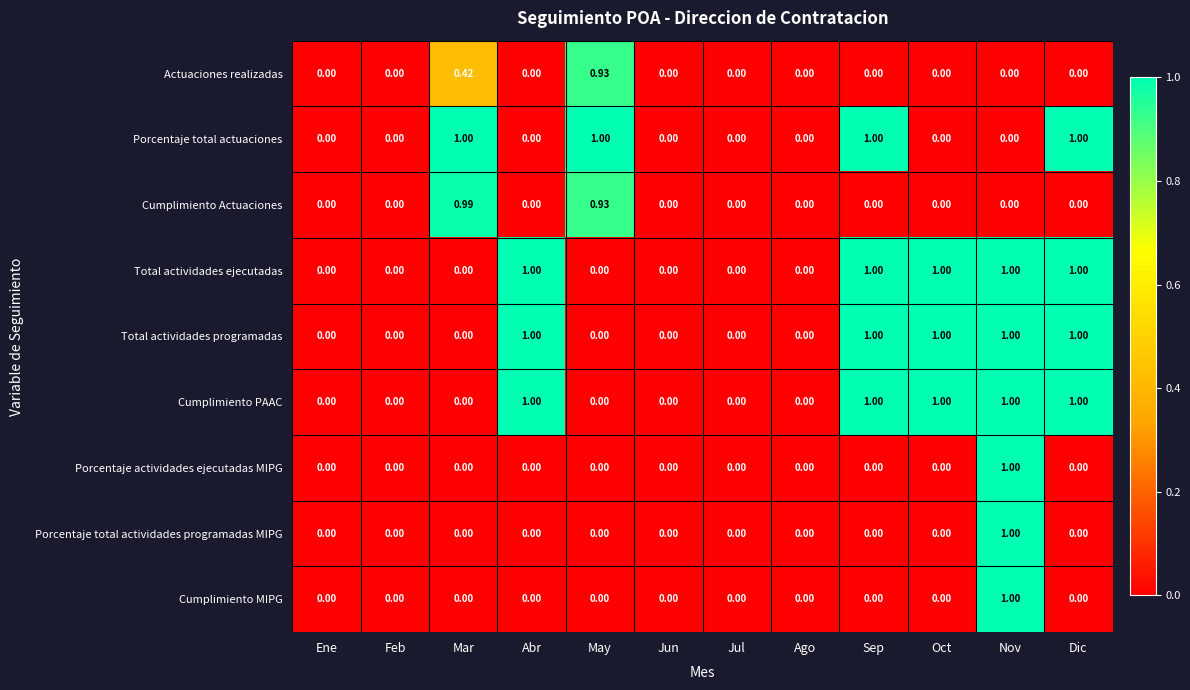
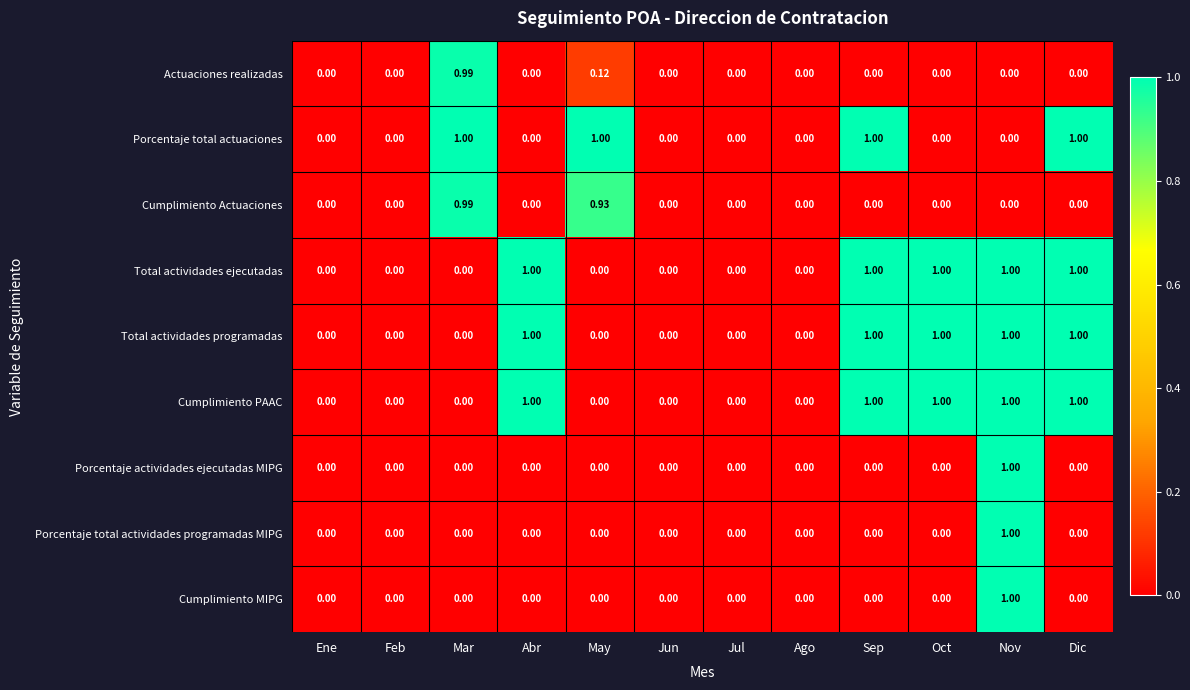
  {
    "Actuaciones realizadas": {
      "Ene": 0.00,
      "Feb": 0.00,
-     "Mar": 0.42,
+     "Mar": 0.99,
      "Abr": 0.00,
-     "May": 0.93,
+     "May": 0.12,
      "Jun": 0.00,
      "Jul": 0.00,
      "Ago": 0.00,
      "Sep": 0.00,
      "Oct": 0.00,
      "Nov": 0.00,
      "Dic": 0.00
    },
    "Porcentaje total actuaciones": {
      "Ene": 0.00,
      "Feb": 0.00,
      "Mar": 1.00,
      "Abr": 0.00,
      "May": 1.00,
      "Jun": 0.00,
      "Jul": 0.00,
      "Ago": 0.00,
      "Sep": 1.00,
      "Oct": 0.00,
      "Nov": 0.00,
      "Dic": 1.00
    },
    "Cumplimiento Actuaciones": {
      "Ene": 0.00,
      "Feb": 0.00,
      "Mar": 0.99,
      "Abr": 0.00,
      "May": 0.93,
      "Jun": 0.00,
      "Jul": 0.00,
      "Ago": 0.00,
      "Sep": 0.00,
      "Oct": 0.00,
      "Nov": 0.00,
      "Dic": 0.00
    },
    "Total actividades ejecutadas": {
      "Ene": 0.00,
      "Feb": 0.00,
      "Mar": 0.00,
      "Abr": 1.00,
      "May": 0.00,
      "Jun": 0.00,
      "Jul": 0.00,
      "Ago": 0.00,
      "Sep": 1.00,
      "Oct": 1.00,
      "Nov": 1.00,
      "Dic": 1.00
    },
    "Total actividades programadas": {
      "Ene": 0.00,
      "Feb": 0.00,
      "Mar": 0.00,
      "Abr": 1.00,
      "May": 0.00,
      "Jun": 0.00,
      "Jul": 0.00,
      "Ago": 0.00,
      "Sep": 1.00,
      "Oct": 1.00,
      "Nov": 1.00,
      "Dic": 1.00
    },
    "Cumplimiento PAAC": {
      "Ene": 0.00,
      "Feb": 0.00,
      "Mar": 0.00,
      "Abr": 1.00,
      "May": 0.00,
      "Jun": 0.00,
      "Jul": 0.00,
      "Ago": 0.00,
      "Sep": 1.00,
      "Oct": 1.00,
      "Nov": 1.00,
      "Dic": 1.00
    },
    "Porcentaje actividades ejecutadas MIPG": {
      "Ene": 0.00,
      "Feb": 0.00,
      "Mar": 0.00,
      "Abr": 0.00,
      "May": 0.00,
      "Jun": 0.00,
      "Jul": 0.00,
      "Ago": 0.00,
      "Sep": 0.00,
      "Oct": 0.00,
      "Nov": 1.00,
      "Dic": 0.00
    },
    "Porcentaje total actividades programadas MIPG": {
      "Ene": 0.00,
      "Feb": 0.00,
      "Mar": 0.00,
      "Abr": 0.00,
      "May": 0.00,
      "Jun": 0.00,
      "Jul": 0.00,
      "Ago": 0.00,
      "Sep": 0.00,
      "Oct": 0.00,
      "Nov": 1.00,
      "Dic": 0.00
    },
    "Cumplimiento MIPG": {
      "Ene": 0.00,
      "Feb": 0.00,
      "Mar": 0.00,
      "Abr": 0.00,
      "May": 0.00,
      "Jun": 0.00,
      "Jul": 0.00,
      "Ago": 0.00,
      "Sep": 0.00,
      "Oct": 0.00,
      "Nov": 1.00,
      "Dic": 0.00
    }
  }
